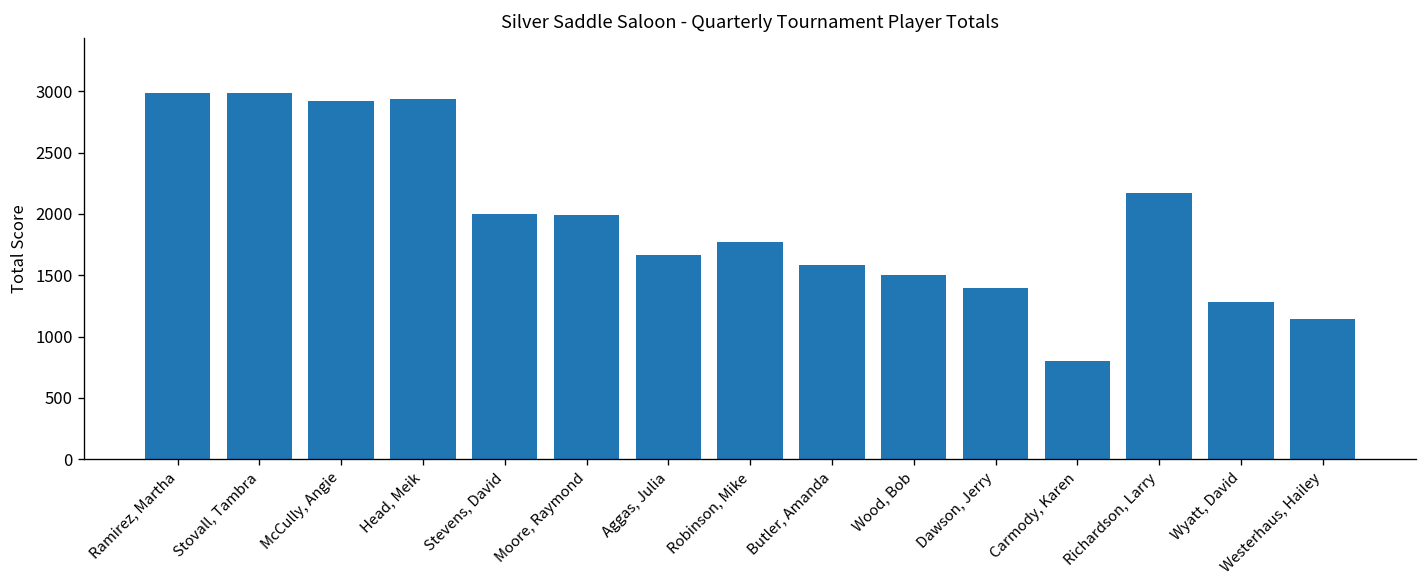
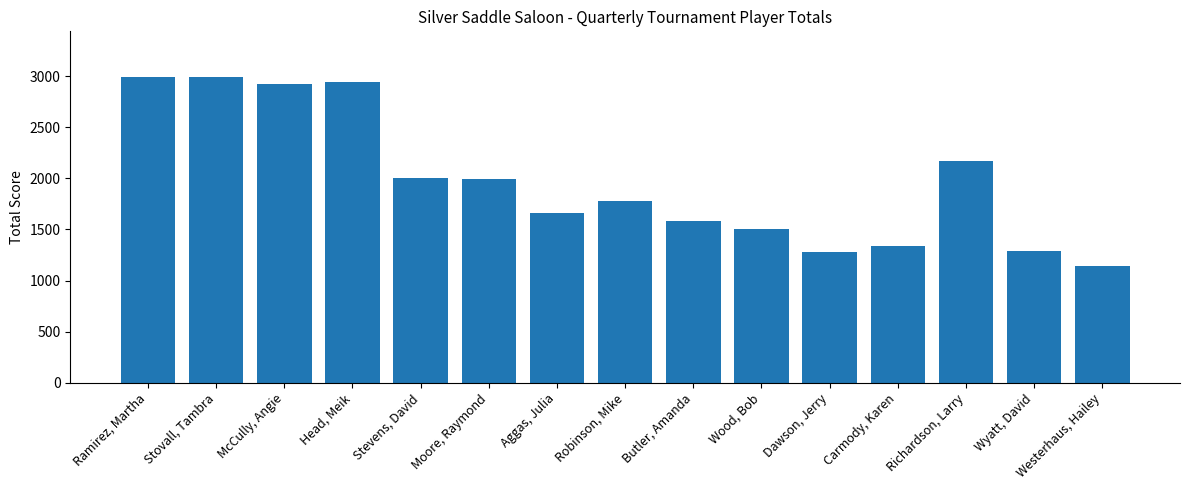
  {
    "Ramirez, Martha": 2990,
    "Stovall, Tambra": 2990,
    "McCully, Angie": 2920,
    "Head, Meik": 2940,
    "Stevens, David": 2000,
    "Moore, Raymond": 1990,
    "Aggas, Julia": 1660,
    "Robinson, Mike": 1780,
    "Butler, Amanda": 1590,
    "Wood, Bob": 1510,
-   "Dawson, Jerry": 1400,
-   "Carmody, Karen": 800,
+   "Dawson, Jerry": 1280,
+   "Carmody, Karen": 1340,
    "Richardson, Larry": 2170,
    "Wyatt, David": 1290,
    "Westerhaus, Hailey": 1150
  }
